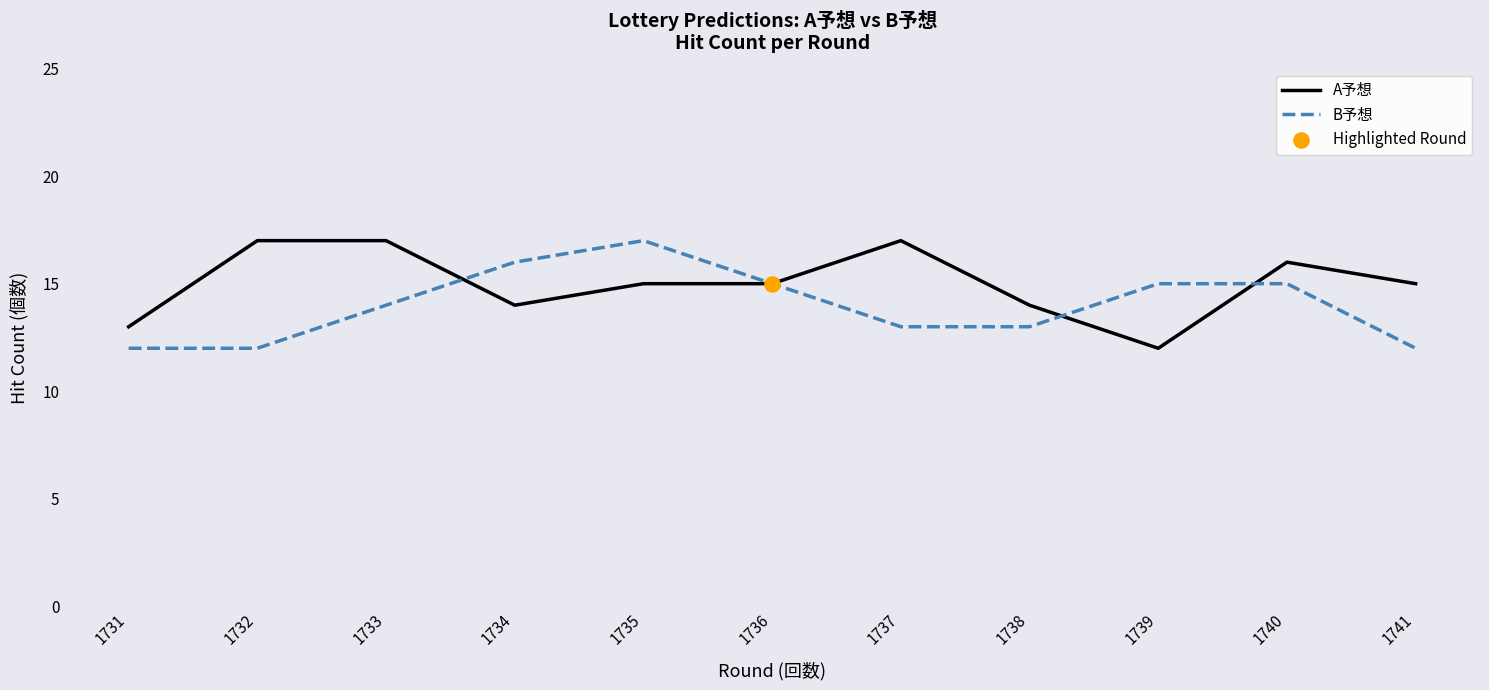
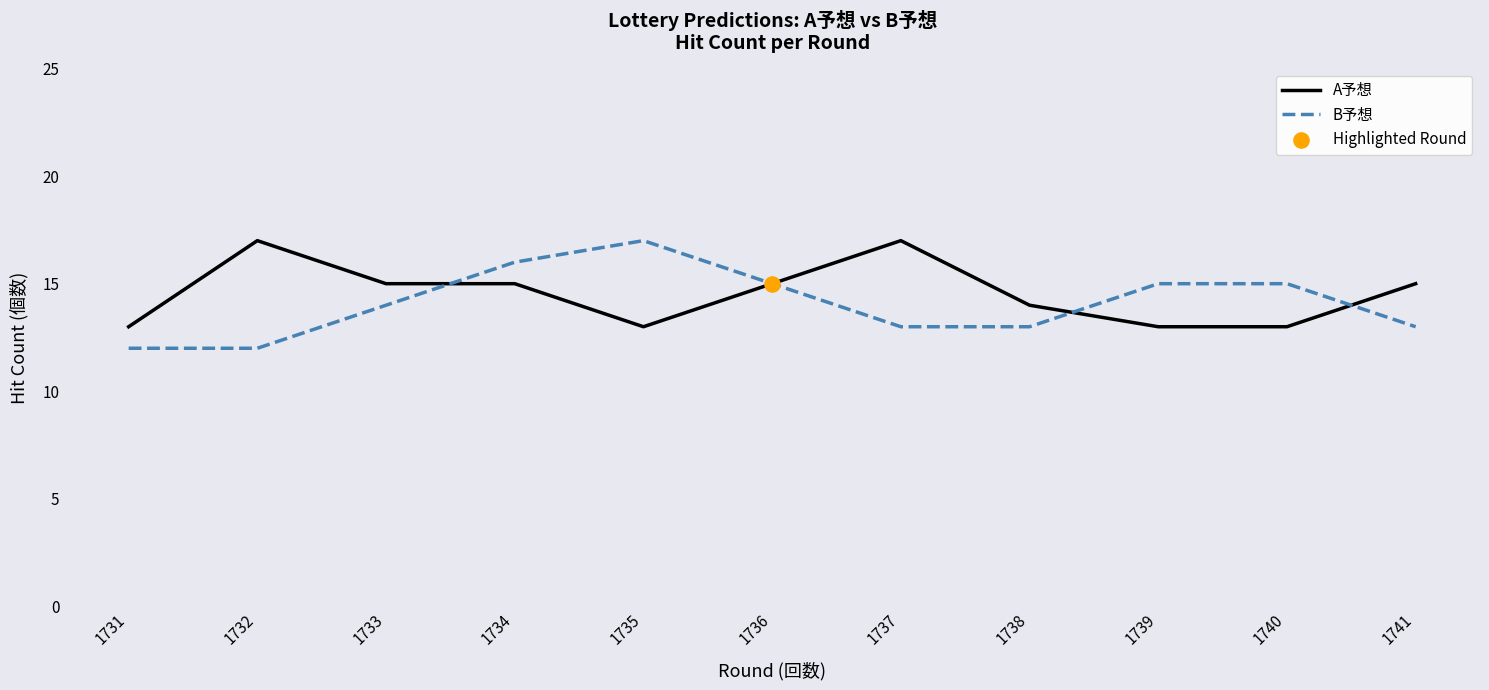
  {
    "A予想": {
      "1731": 13,
      "1732": 17,
-     "1733": 17,
-     "1734": 14,
-     "1735": 15,
+     "1733": 15,
+     "1734": 15,
+     "1735": 13,
      "1737": 17,
      "1738": 14,
-     "1739": 12,
-     "1740": 16,
+     "1739": 13,
+     "1740": 13,
      "1741": 15
    },
    "B予想": {
      "1731": 12,
      "1732": 12,
      "1733": 14,
      "1734": 16,
      "1735": 17,
      "1737": 13,
      "1738": 13,
      "1739": 15,
      "1740": 15,
-     "1741": 12
+     "1741": 13
    }
  }
